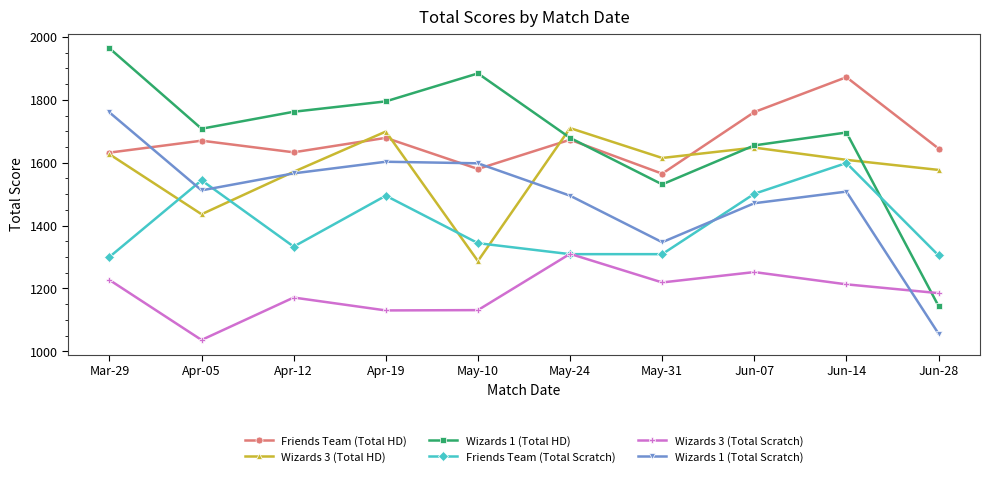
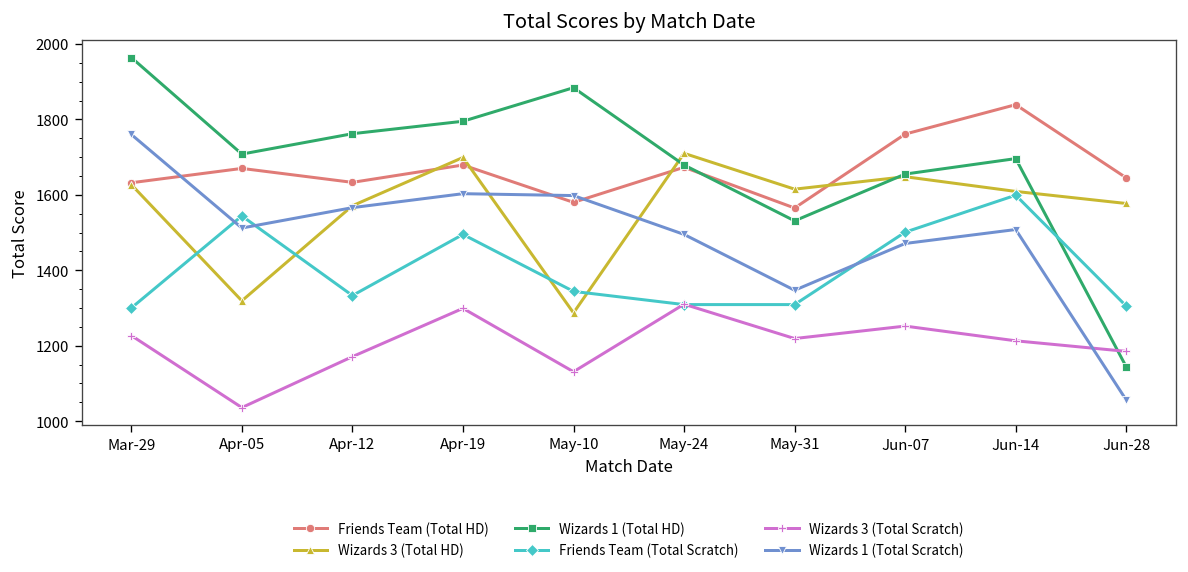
  {
    "Friends Team (Total HD)": {
      "Apr-05": 1670,
      "Apr-12": 1630,
      "Apr-19": 1680,
      "May-10": 1580,
      "May-31": 1570,
      "Jun-07": 1760,
-     "Jun-14": 1870,
+     "Jun-14": 1840,
      "Jun-28": 1650
    },
    "Wizards 3 (Total HD)": {
-     "Apr-05": 1440,
+     "Apr-05": 1320,
      "Apr-19": 1700,
      "May-10": 1290,
      "May-24": 1710,
      "May-31": 1620,
      "Jun-14": 1610,
      "Jun-28": 1580
    },
    "Wizards 1 (Total HD)": {
      "Mar-29": 1960,
      "Apr-05": 1710,
      "Apr-12": 1760,
      "Apr-19": 1800,
      "May-10": 1880,
      "May-31": 1530,
      "Jun-14": 1700,
      "Jun-28": 1140
    },
    "Friends Team (Total Scratch)": {
      "Mar-29": 1300,
      "Apr-05": 1540,
      "Apr-12": 1330,
      "Apr-19": 1500,
      "May-10": 1340,
      "May-31": 1310,
      "Jun-07": 1500,
      "Jun-14": 1600,
      "Jun-28": 1310
    },
    "Wizards 3 (Total Scratch)": {
      "Mar-29": 1230,
      "Apr-05": 1040,
      "Apr-12": 1170,
-     "Apr-19": 1130,
+     "Apr-19": 1300,
      "May-10": 1130,
      "May-31": 1220,
      "Jun-07": 1250,
      "Jun-14": 1210,
      "Jun-28": 1190
    },
    "Wizards 1 (Total Scratch)": {
      "Mar-29": 1760,
      "Apr-05": 1510,
      "Apr-19": 1600,
      "May-10": 1600,
      "May-24": 1500,
      "May-31": 1350,
      "Jun-07": 1470,
      "Jun-14": 1510,
      "Jun-28": 1060
    }
  }
